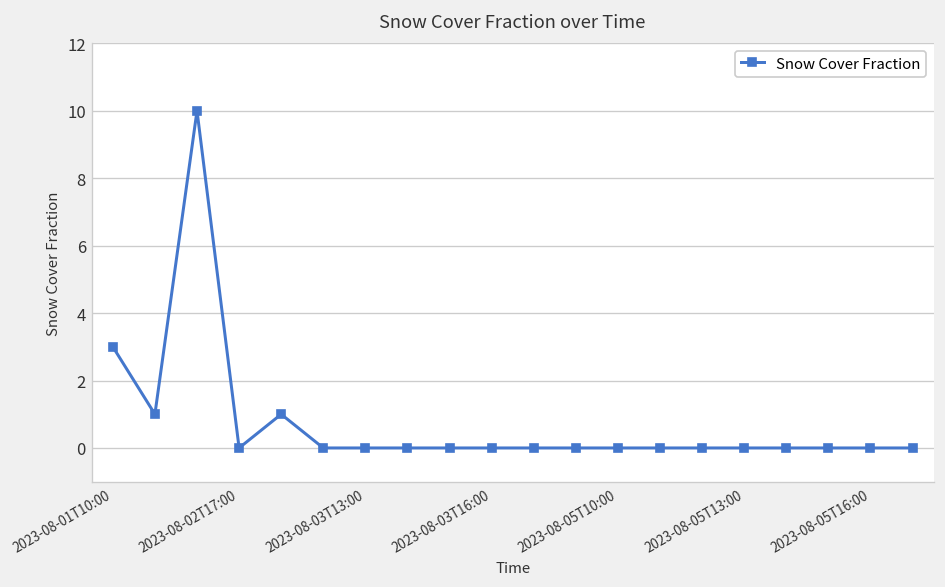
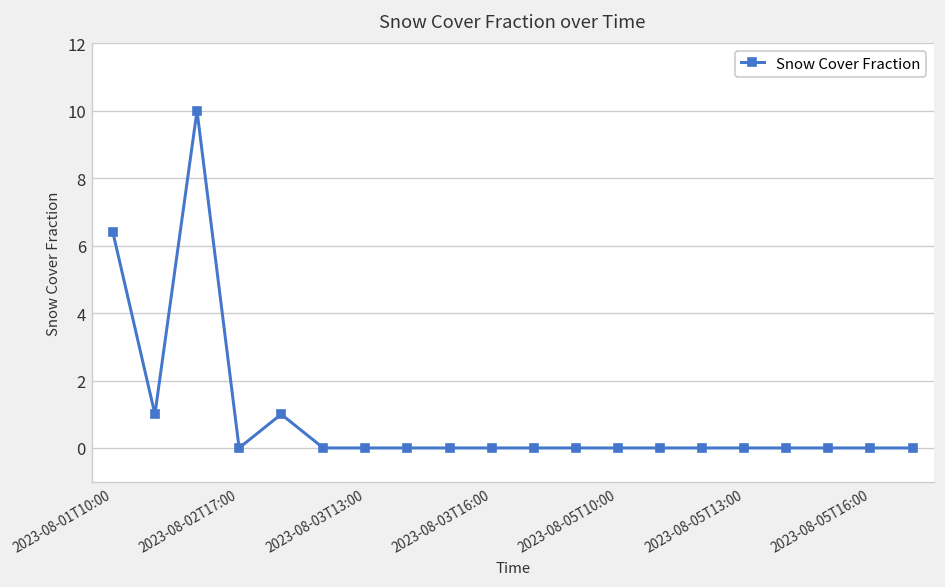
  {
-   "2023-08-01T10:00": 3.0,
+   "2023-08-01T10:00": 6.4,
    "2023-08-02T17:00": 0.0,
    "2023-08-03T13:00": 0.0,
    "2023-08-03T16:00": 0.0,
    "2023-08-05T10:00": 0.0,
    "2023-08-05T13:00": 0.0,
    "2023-08-05T16:00": 0.0
  }
